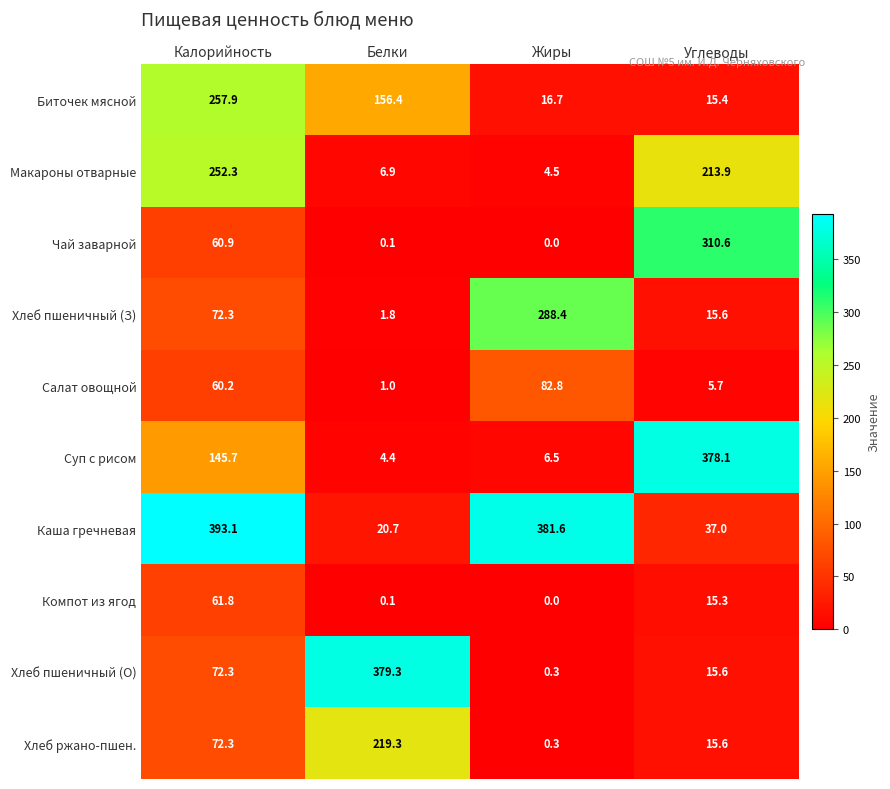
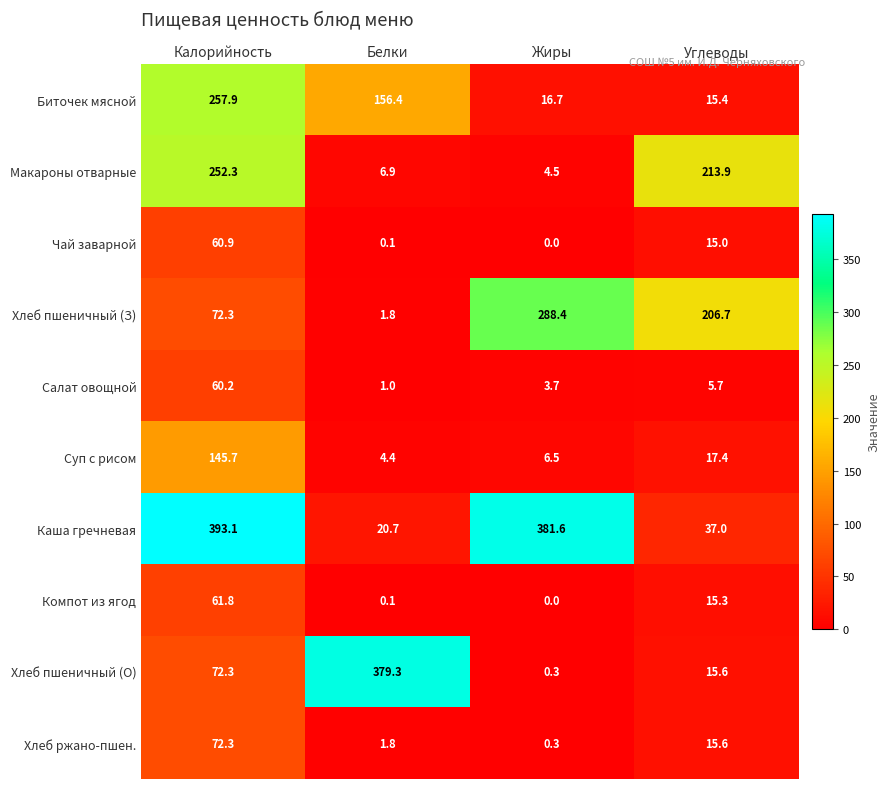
  {
    "Биточек мясной": {
      "Калорийность": 257.9,
      "Белки": 156.4,
      "Жиры": 16.7,
      "Углеводы": 15.4
    },
    "Макароны отварные": {
      "Калорийность": 252.3,
      "Белки": 6.9,
      "Жиры": 4.5,
      "Углеводы": 213.9
    },
    "Чай заварной": {
      "Калорийность": 60.9,
      "Белки": 0.1,
      "Жиры": 0.0,
-     "Углеводы": 310.6
+     "Углеводы": 15.0
    },
    "Хлеб пшеничный (З)": {
      "Калорийность": 72.3,
      "Белки": 1.8,
      "Жиры": 288.4,
-     "Углеводы": 15.6
+     "Углеводы": 206.7
    },
    "Салат овощной": {
      "Калорийность": 60.2,
      "Белки": 1.0,
-     "Жиры": 82.8,
+     "Жиры": 3.7,
      "Углеводы": 5.7
    },
    "Суп с рисом": {
      "Калорийность": 145.7,
      "Белки": 4.4,
      "Жиры": 6.5,
-     "Углеводы": 378.1
+     "Углеводы": 17.4
    },
    "Каша гречневая": {
      "Калорийность": 393.1,
      "Белки": 20.7,
      "Жиры": 381.6,
      "Углеводы": 37.0
    },
    "Компот из ягод": {
      "Калорийность": 61.8,
      "Белки": 0.1,
      "Жиры": 0.0,
      "Углеводы": 15.3
    },
    "Хлеб пшеничный (О)": {
      "Калорийность": 72.3,
      "Белки": 379.3,
      "Жиры": 0.3,
      "Углеводы": 15.6
    },
    "Хлеб ржано-пшен.": {
      "Калорийность": 72.3,
-     "Белки": 219.3,
+     "Белки": 1.8,
      "Жиры": 0.3,
      "Углеводы": 15.6
    }
  }
